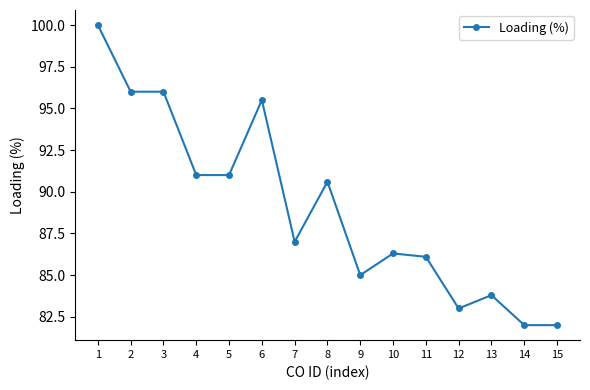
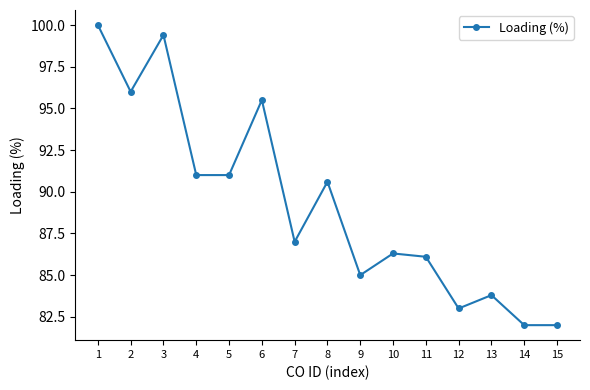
  {
    "1": 100.0,
    "2": 96.0,
-   "3": 96.0,
+   "3": 99.4,
    "4": 91.0,
    "5": 91.0,
    "6": 95.5,
    "7": 87.0,
    "8": 90.6,
    "9": 85.0,
    "10": 86.3,
    "11": 86.1,
    "12": 83.0,
    "13": 83.8,
    "14": 82.0,
    "15": 82.0
  }
